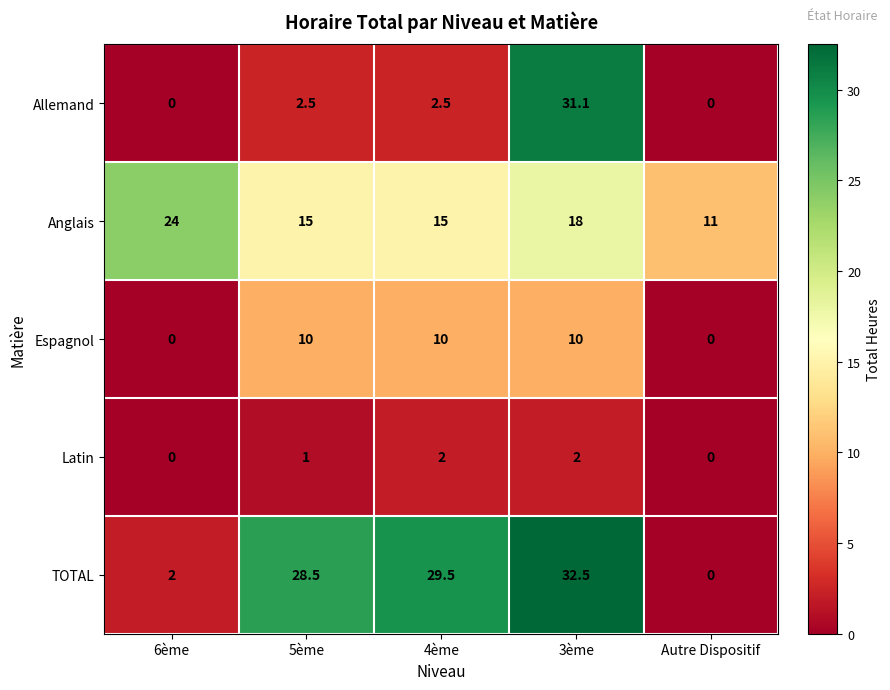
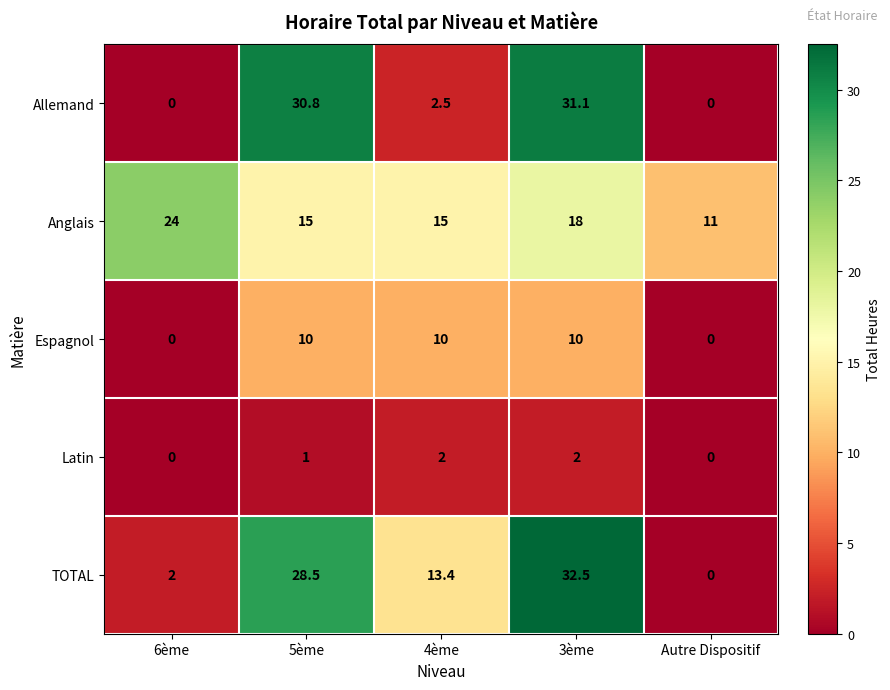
  {
    "Allemand": {
      "6ème": 0,
-     "5ème": 2.5,
+     "5ème": 30.8,
      "4ème": 2.5,
      "3ème": 31.1,
      "Autre Dispositif": 0
    },
    "Anglais": {
      "6ème": 24,
      "5ème": 15,
      "4ème": 15,
      "3ème": 18,
      "Autre Dispositif": 11
    },
    "Espagnol": {
      "6ème": 0,
      "5ème": 10,
      "4ème": 10,
      "3ème": 10,
      "Autre Dispositif": 0
    },
    "Latin": {
      "6ème": 0,
      "5ème": 1,
      "4ème": 2,
      "3ème": 2,
      "Autre Dispositif": 0
    },
    "TOTAL": {
      "6ème": 2,
      "5ème": 28.5,
-     "4ème": 29.5,
+     "4ème": 13.4,
      "3ème": 32.5,
      "Autre Dispositif": 0
    }
  }
